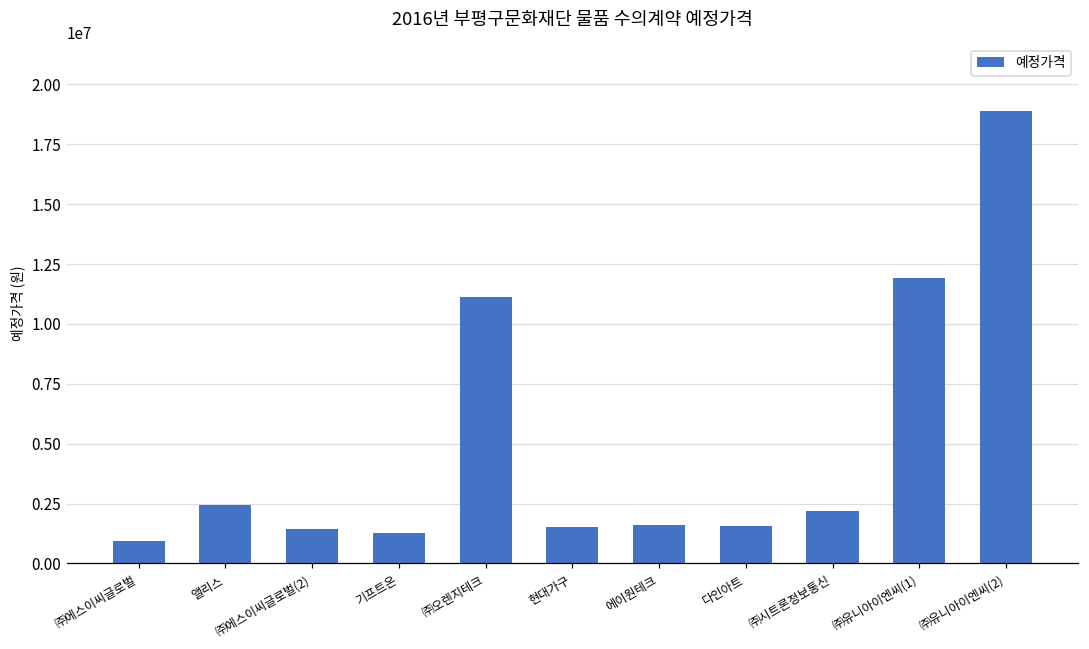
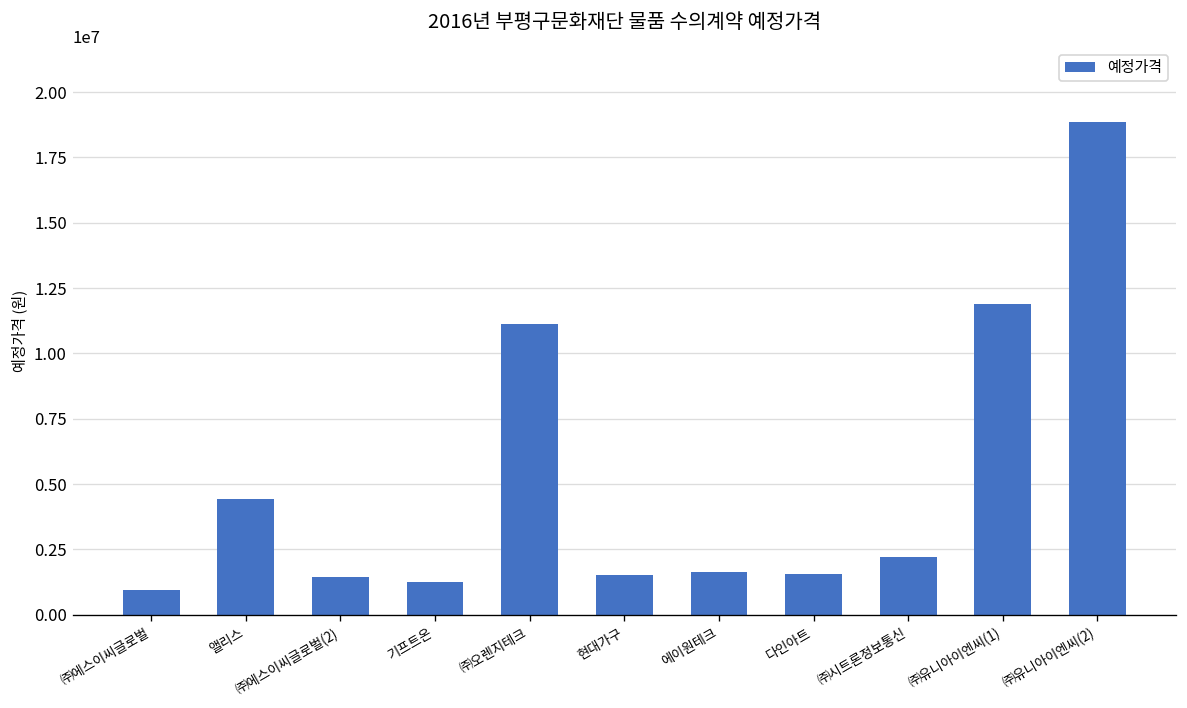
  {
    "㈜에스이씨글로벌": 900000,
-   "앨리스": 2400000,
+   "앨리스": 4400000,
    "㈜에스이씨글로벌(2)": 1400000,
    "기프트온": 1300000,
    "㈜오렌지테크": 11100000,
    "현대가구": 1500000,
    "에이원테크": 1600000,
    "다인아트": 1600000,
    "㈜시트론정보통신": 2200000,
    "㈜유니아이엔씨(1)": 11900000,
    "㈜유니아이엔씨(2)": 18900000
  }
